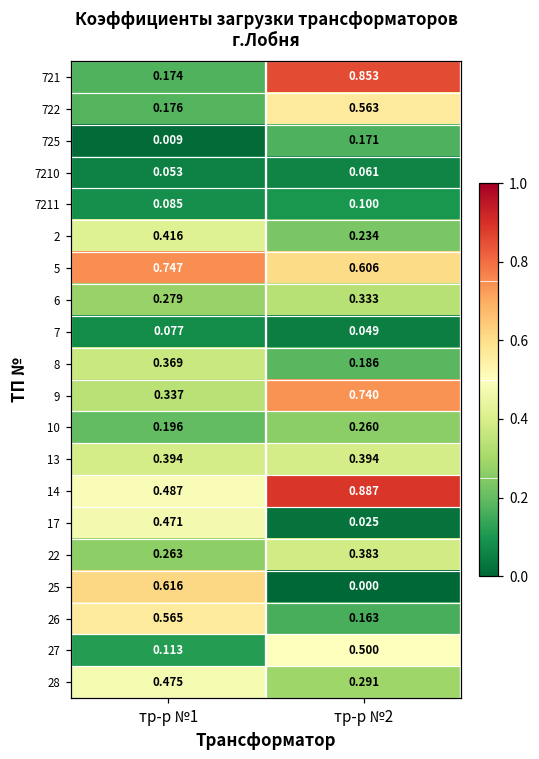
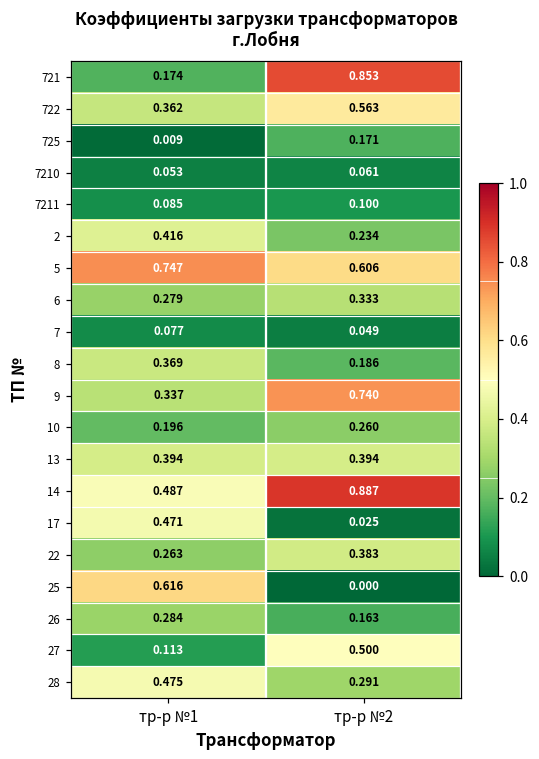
  {
    "721": {
      "тр-р №1": 0.174,
      "тр-р №2": 0.853
    },
    "722": {
-     "тр-р №1": 0.176,
+     "тр-р №1": 0.362,
      "тр-р №2": 0.563
    },
    "725": {
      "тр-р №1": 0.009,
      "тр-р №2": 0.171
    },
    "7210": {
      "тр-р №1": 0.053,
      "тр-р №2": 0.061
    },
    "7211": {
      "тр-р №1": 0.085,
      "тр-р №2": 0.100
    },
    "2": {
      "тр-р №1": 0.416,
      "тр-р №2": 0.234
    },
    "5": {
      "тр-р №1": 0.747,
      "тр-р №2": 0.606
    },
    "6": {
      "тр-р №1": 0.279,
      "тр-р №2": 0.333
    },
    "7": {
      "тр-р №1": 0.077,
      "тр-р №2": 0.049
    },
    "8": {
      "тр-р №1": 0.369,
      "тр-р №2": 0.186
    },
    "9": {
      "тр-р №1": 0.337,
      "тр-р №2": 0.740
    },
    "10": {
      "тр-р №1": 0.196,
      "тр-р №2": 0.260
    },
    "13": {
      "тр-р №1": 0.394,
      "тр-р №2": 0.394
    },
    "14": {
      "тр-р №1": 0.487,
      "тр-р №2": 0.887
    },
    "17": {
      "тр-р №1": 0.471,
      "тр-р №2": 0.025
    },
    "22": {
      "тр-р №1": 0.263,
      "тр-р №2": 0.383
    },
    "25": {
      "тр-р №1": 0.616,
      "тр-р №2": 0.000
    },
    "26": {
-     "тр-р №1": 0.565,
+     "тр-р №1": 0.284,
      "тр-р №2": 0.163
    },
    "27": {
      "тр-р №1": 0.113,
      "тр-р №2": 0.500
    },
    "28": {
      "тр-р №1": 0.475,
      "тр-р №2": 0.291
    }
  }
